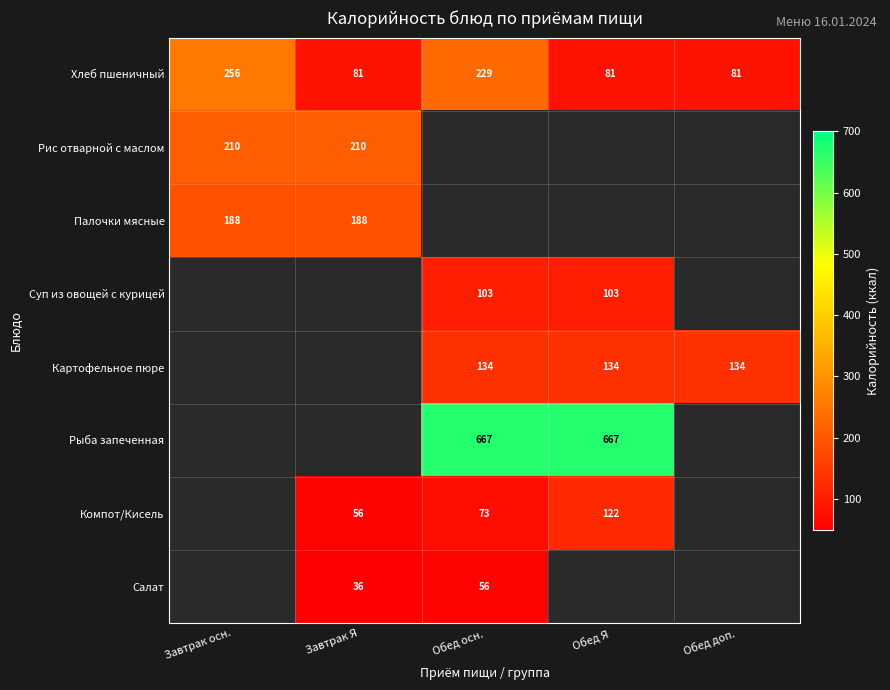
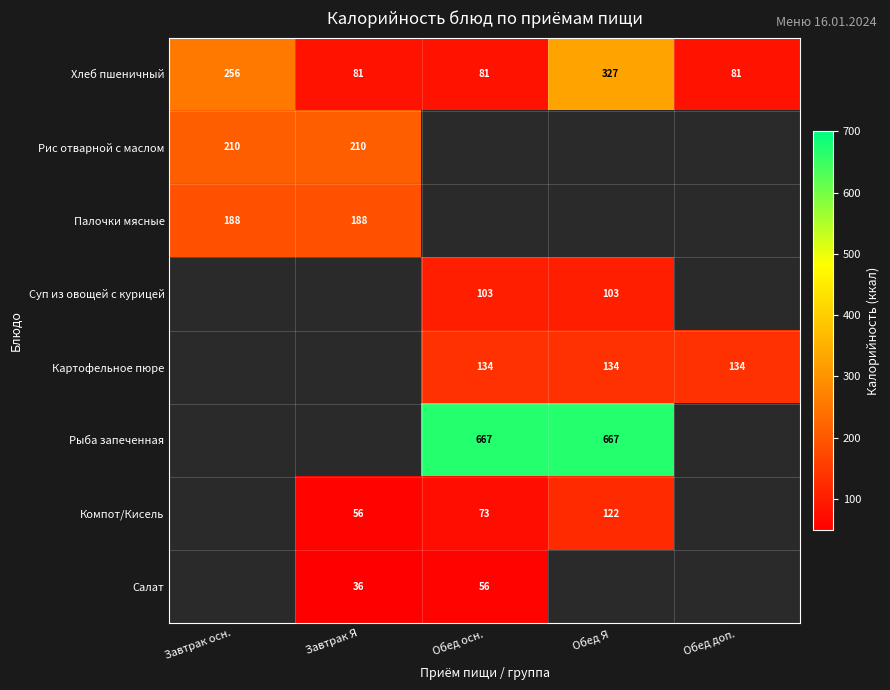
  {
    "Хлеб пшеничный": {
      "Завтрак осн.": 256,
      "Завтрак Я": 81,
-     "Обед осн.": 229,
-     "Обед Я": 81,
+     "Обед осн.": 81,
+     "Обед Я": 327,
      "Обед доп.": 81
    },
    "Рис отварной с маслом": {
      "Завтрак осн.": 210,
      "Завтрак Я": 210
    },
    "Палочки мясные": {
      "Завтрак осн.": 188,
      "Завтрак Я": 188
    },
    "Суп из овощей с курицей": {
      "Обед осн.": 103,
      "Обед Я": 103
    },
    "Картофельное пюре": {
      "Обед осн.": 134,
      "Обед Я": 134,
      "Обед доп.": 134
    },
    "Рыба запеченная": {
      "Обед осн.": 667,
      "Обед Я": 667
    },
    "Компот/Кисель": {
      "Завтрак Я": 56,
      "Обед осн.": 73,
      "Обед Я": 122
    },
    "Салат": {
      "Завтрак Я": 36,
      "Обед осн.": 56
    }
  }
